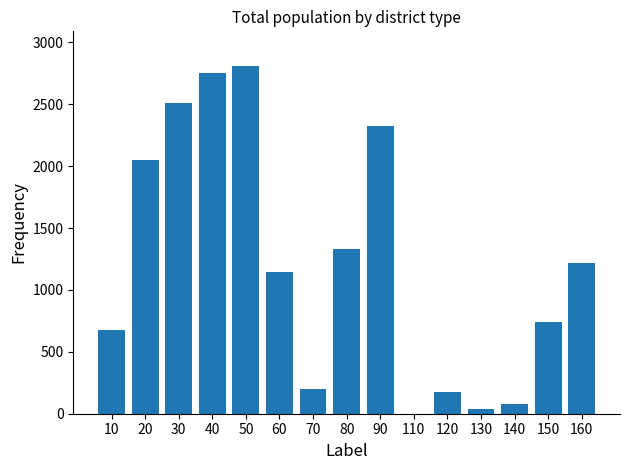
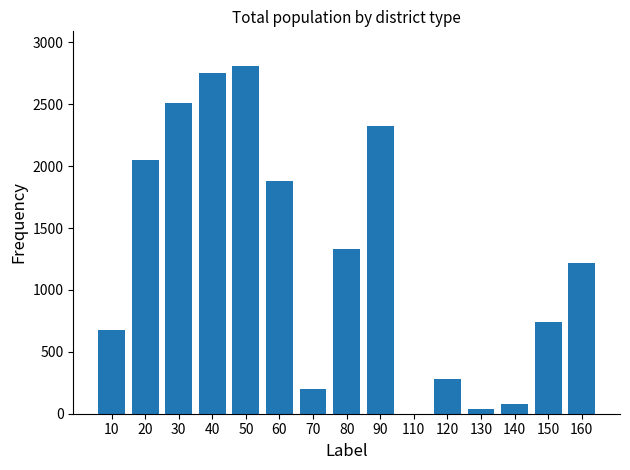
  {
    "10": 680,
    "20": 2050,
    "30": 2510,
    "40": 2750,
    "50": 2810,
-   "60": 1150,
+   "60": 1880,
    "70": 200,
    "80": 1330,
    "90": 2320,
-   "120": 180,
+   "120": 280,
    "130": 40,
    "140": 80,
    "150": 740,
    "160": 1220
  }
